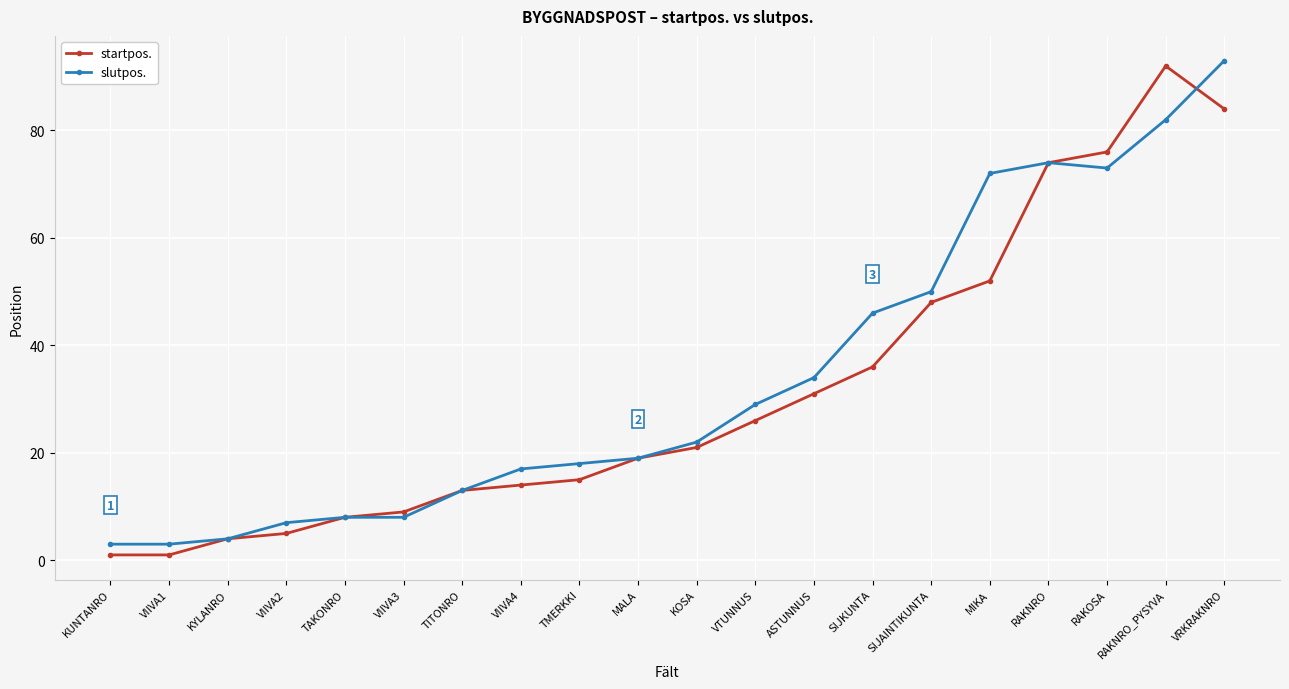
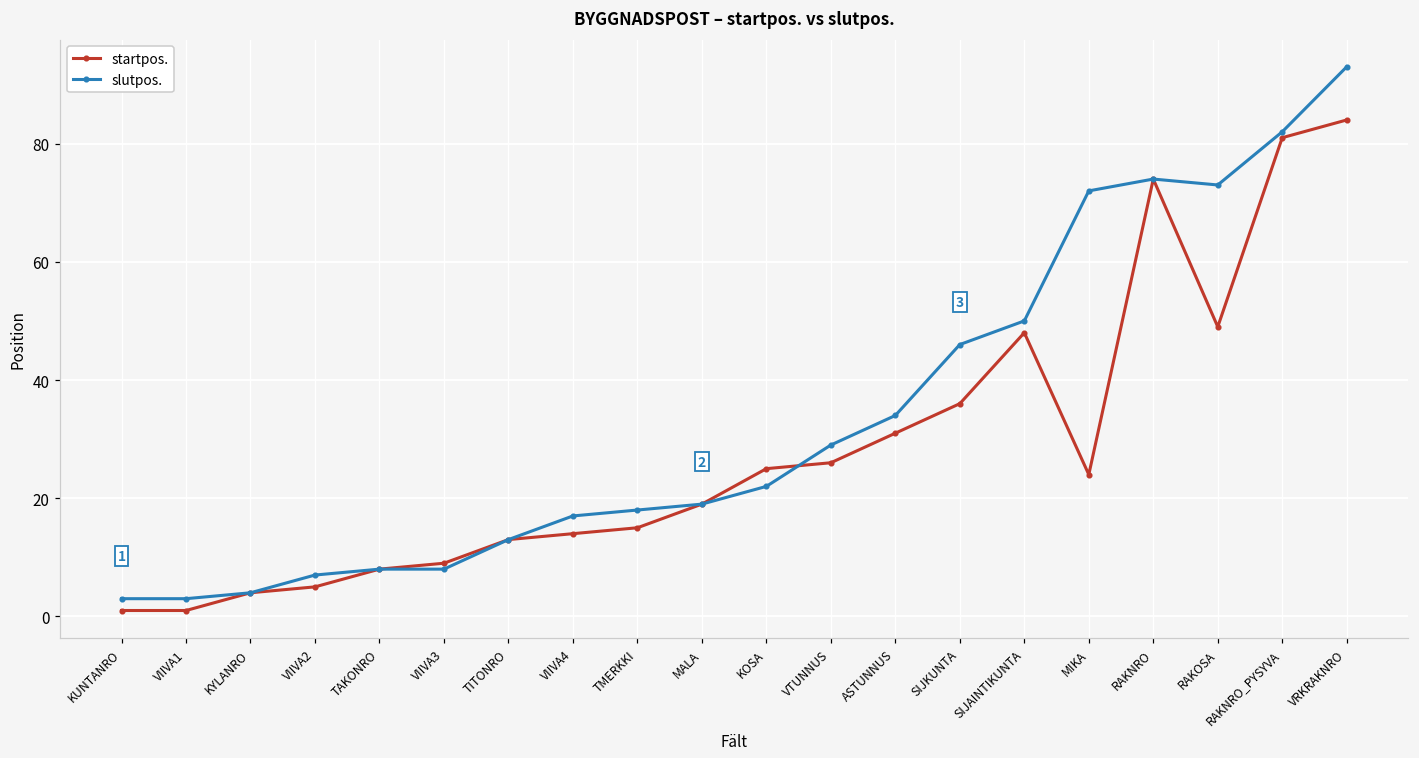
  {
    "startpos.": {
      "KUNTANRO": 1,
      "VIIVA1": 1,
      "VIIVA2": 5,
      "VIIVA3": 9,
      "VIIVA4": 14,
      "TMERKKI": 15,
-     "KOSA": 21,
+     "KOSA": 25,
      "VTUNNUS": 26,
      "ASTUNNUS": 31,
      "SIJKUNTA": 36,
      "SIJAINTIKUNTA": 48,
-     "MIKA": 52,
-     "RAKOSA": 76,
-     "RAKNRO_PYSYVA": 92,
+     "MIKA": 24,
+     "RAKOSA": 49,
+     "RAKNRO_PYSYVA": 81,
      "VRKRAKNRO": 84
    },
    "slutpos.": {
      "KUNTANRO": 3,
      "VIIVA1": 3,
      "VIIVA2": 7,
      "VIIVA3": 8,
      "VIIVA4": 17,
      "TMERKKI": 18,
      "KOSA": 22,
      "VTUNNUS": 29,
      "ASTUNNUS": 34,
      "SIJKUNTA": 46,
      "SIJAINTIKUNTA": 50,
      "MIKA": 72,
      "RAKOSA": 73,
      "RAKNRO_PYSYVA": 82,
      "VRKRAKNRO": 93
    }
  }
